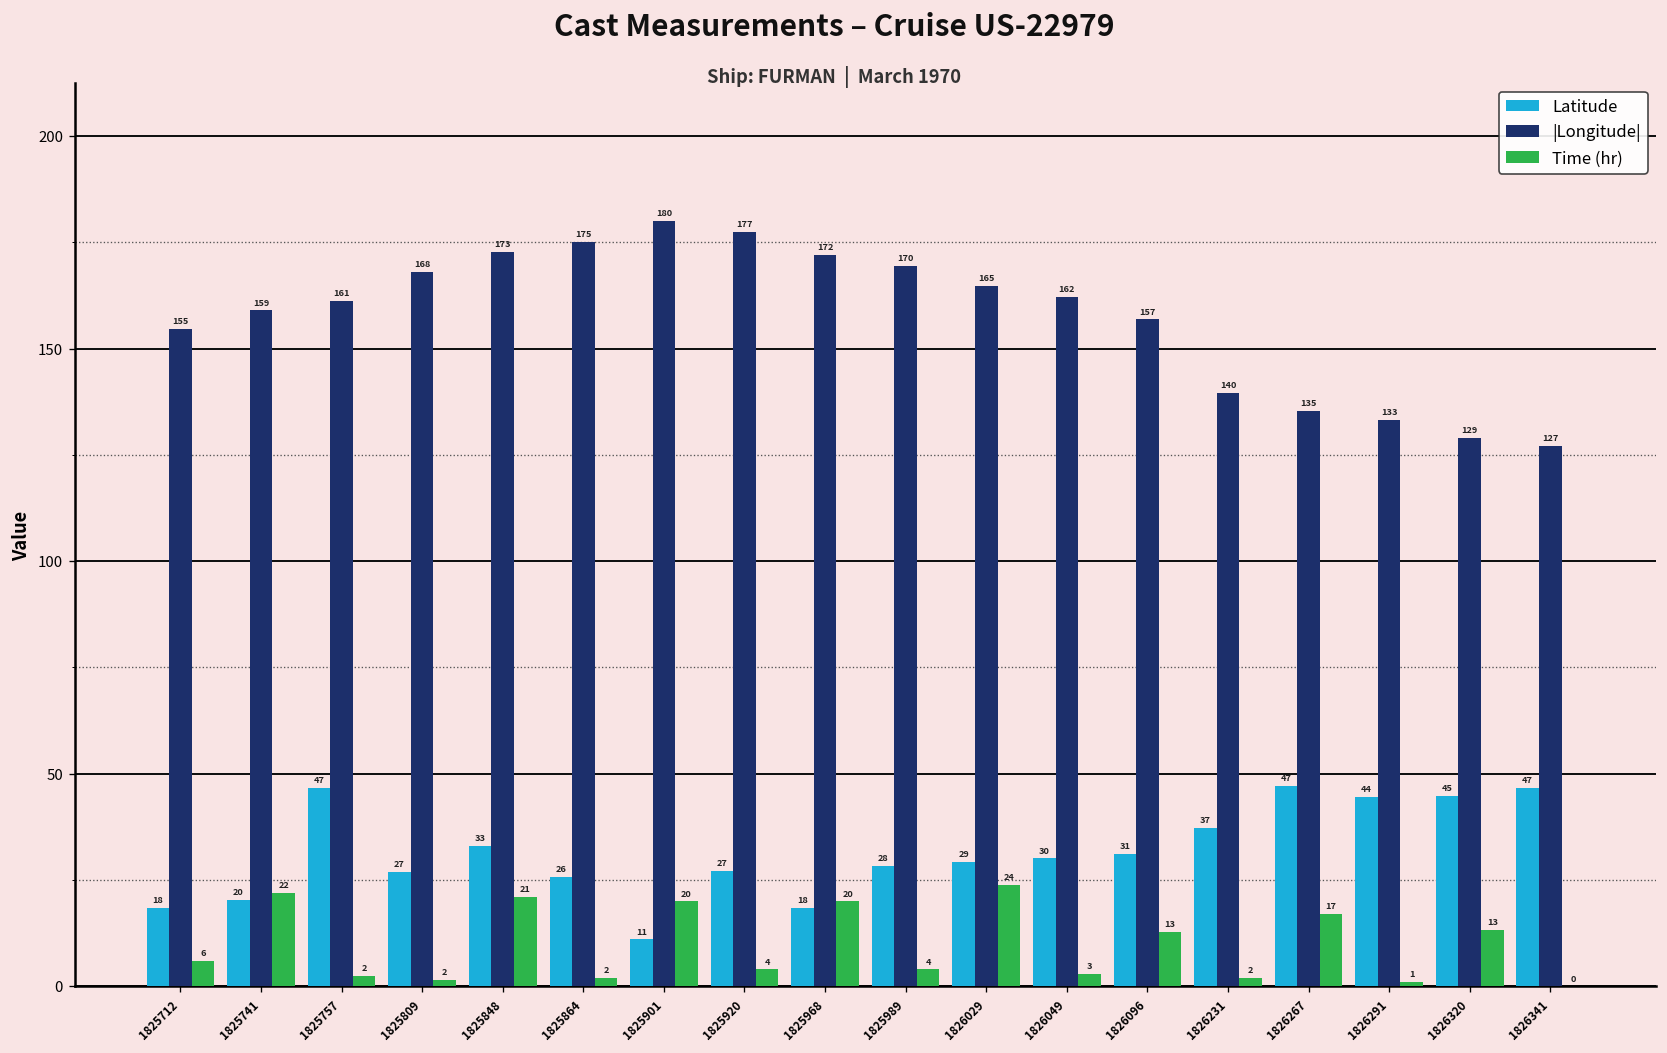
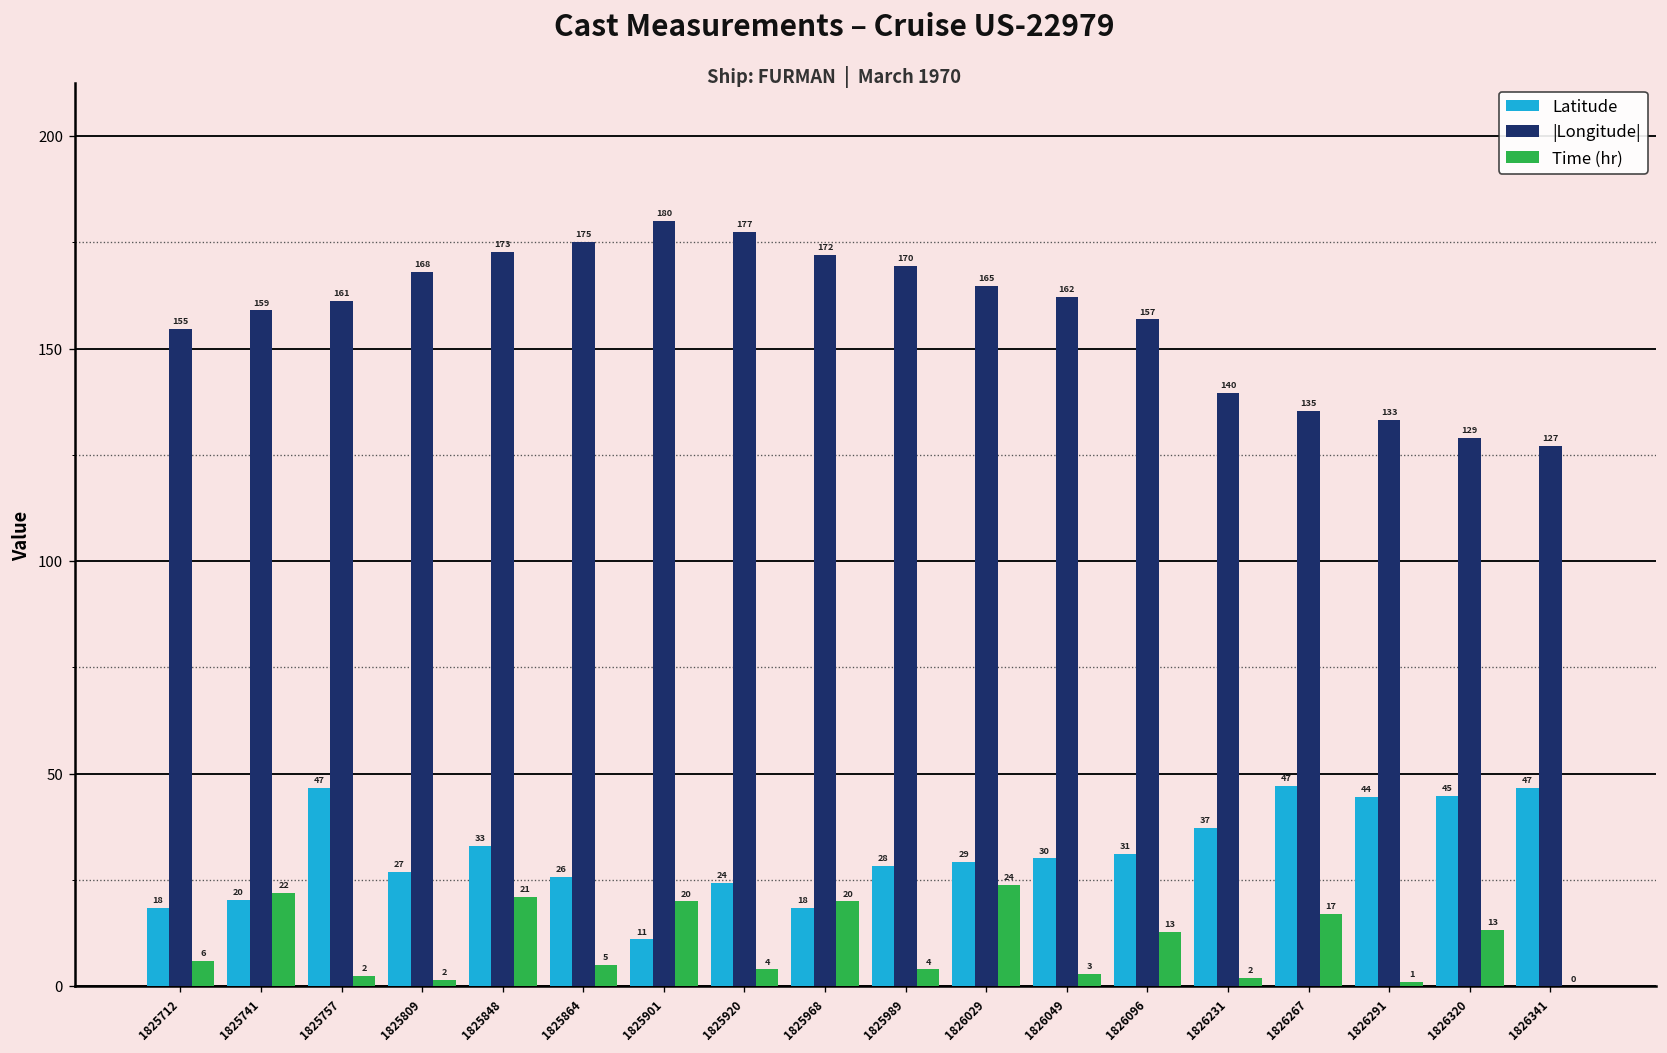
  {
    "Latitude": {
      "1825712": 18,
      "1825741": 20,
      "1825757": 47,
      "1825809": 27,
      "1825848": 33,
      "1825864": 26,
      "1825901": 11,
-     "1825920": 27,
+     "1825920": 24,
      "1825968": 18,
      "1825989": 28,
      "1826029": 29,
      "1826049": 30,
      "1826096": 31,
      "1826231": 37,
      "1826267": 47,
      "1826291": 44,
      "1826320": 45,
      "1826341": 47
    },
    "|Longitude|": {
      "1825712": 155,
      "1825741": 159,
      "1825757": 161,
      "1825809": 168,
      "1825848": 173,
      "1825864": 175,
      "1825901": 180,
      "1825920": 177,
      "1825968": 172,
      "1825989": 170,
      "1826029": 165,
      "1826049": 162,
      "1826096": 157,
      "1826231": 140,
      "1826267": 135,
      "1826291": 133,
      "1826320": 129,
      "1826341": 127
    },
    "Time (hr)": {
      "1825712": 6,
      "1825741": 22,
      "1825757": 2,
      "1825809": 2,
      "1825848": 21,
-     "1825864": 2,
+     "1825864": 5,
      "1825901": 20,
      "1825920": 4,
      "1825968": 20,
      "1825989": 4,
      "1826029": 24,
      "1826049": 3,
      "1826096": 13,
      "1826231": 2,
      "1826267": 17,
      "1826291": 1,
      "1826320": 13,
      "1826341": 0
    }
  }
